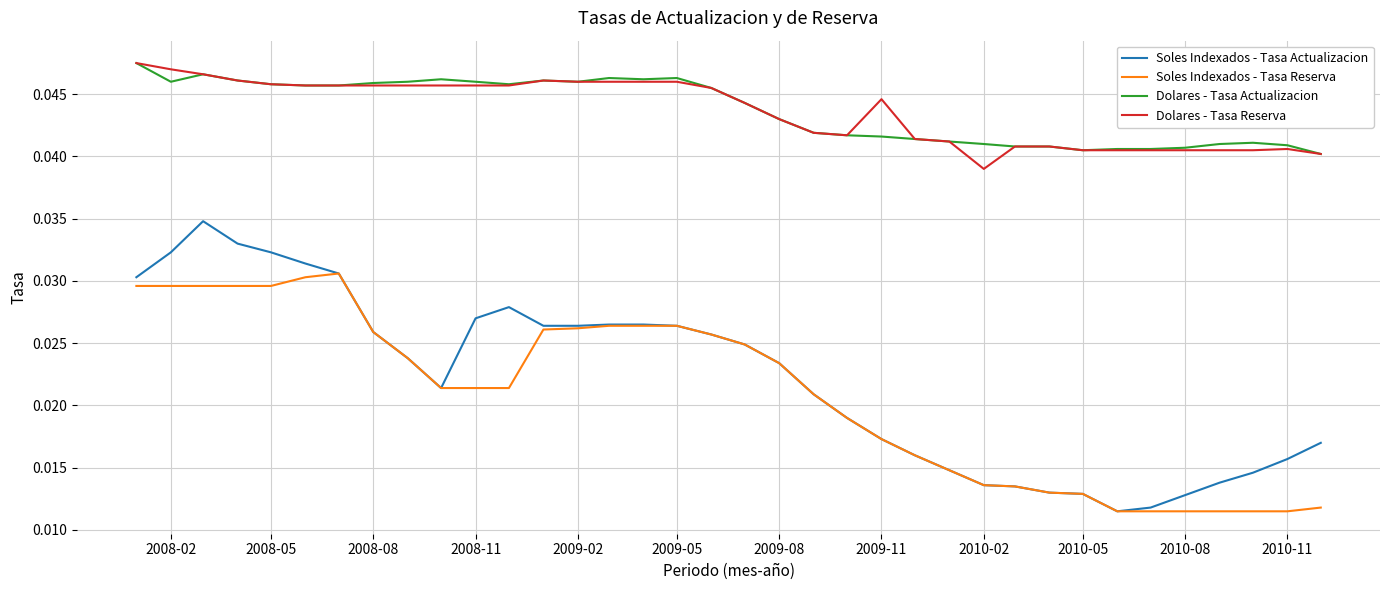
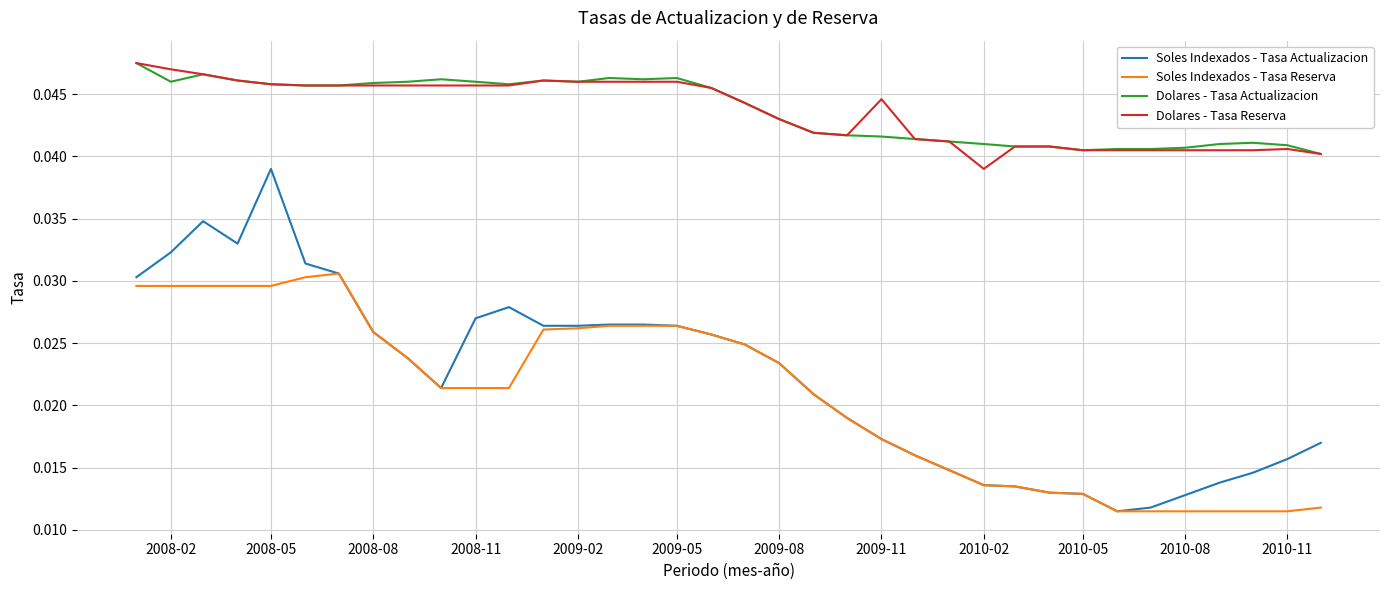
  {
    "Soles Indexados - Tasa Actualizacion": {
      "2008-02": 0.0323,
-     "2008-05": 0.0323,
+     "2008-05": 0.0390,
      "2008-11": 0.0270,
      "2010-08": 0.0128,
      "2010-11": 0.0157
    },
    "Soles Indexados - Tasa Reserva": {
      "2008-02": 0.0296,
      "2008-05": 0.0296,
      "2008-11": 0.0214,
      "2010-08": 0.0115,
      "2010-11": 0.0115
    },
    "Dolares - Tasa Actualizacion": {
      "2008-02": 0.0460,
      "2008-11": 0.0460,
      "2009-05": 0.0463,
      "2009-11": 0.0416,
      "2010-02": 0.0410,
      "2010-11": 0.0409
    },
    "Dolares - Tasa Reserva": {
      "2008-02": 0.0470,
      "2008-11": 0.0457,
      "2009-05": 0.0460,
      "2009-11": 0.0446,
      "2010-02": 0.0390,
      "2010-11": 0.0406
    }
  }
